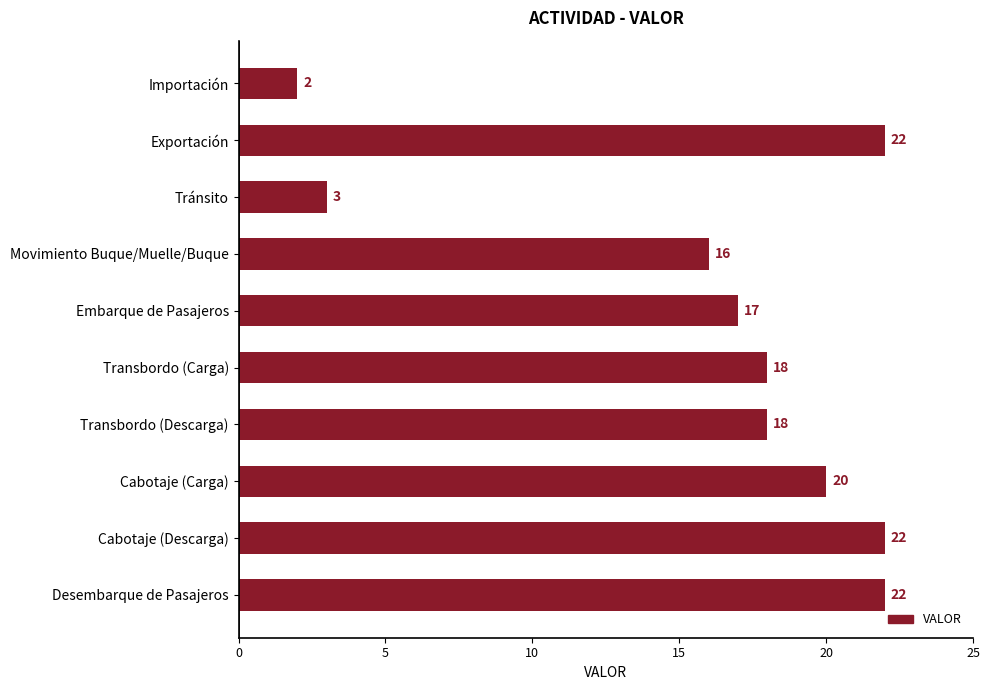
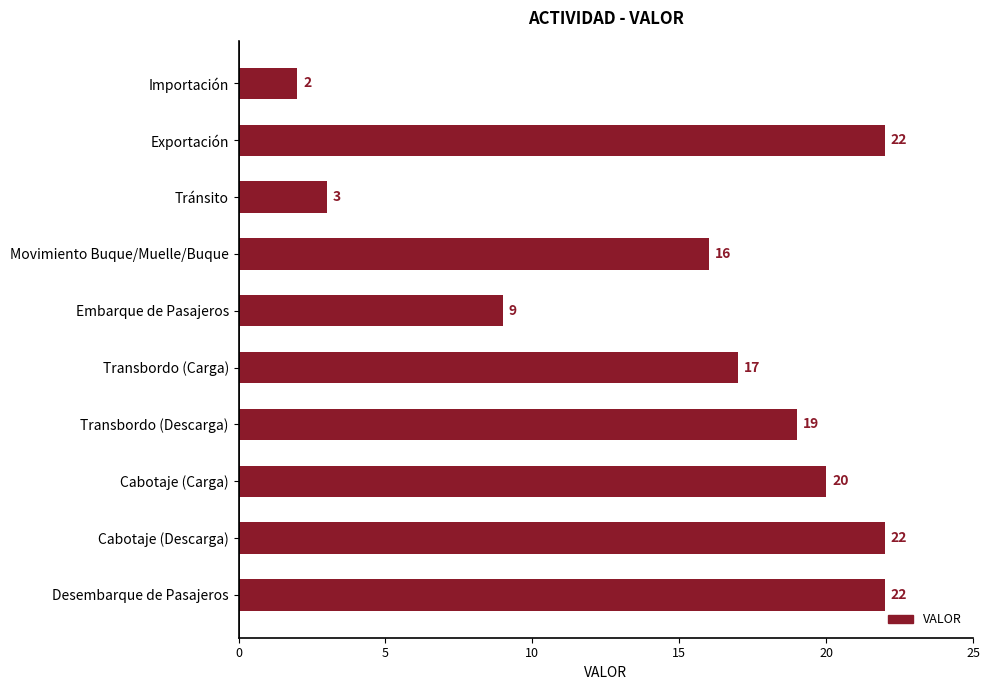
  {
    "Importación": 2,
    "Exportación": 22,
    "Tránsito": 3,
    "Movimiento Buque/Muelle/Buque": 16,
-   "Embarque de Pasajeros": 17,
-   "Transbordo (Carga)": 18,
-   "Transbordo (Descarga)": 18,
+   "Embarque de Pasajeros": 9,
+   "Transbordo (Carga)": 17,
+   "Transbordo (Descarga)": 19,
    "Cabotaje (Carga)": 20,
    "Cabotaje (Descarga)": 22,
    "Desembarque de Pasajeros": 22
  }
